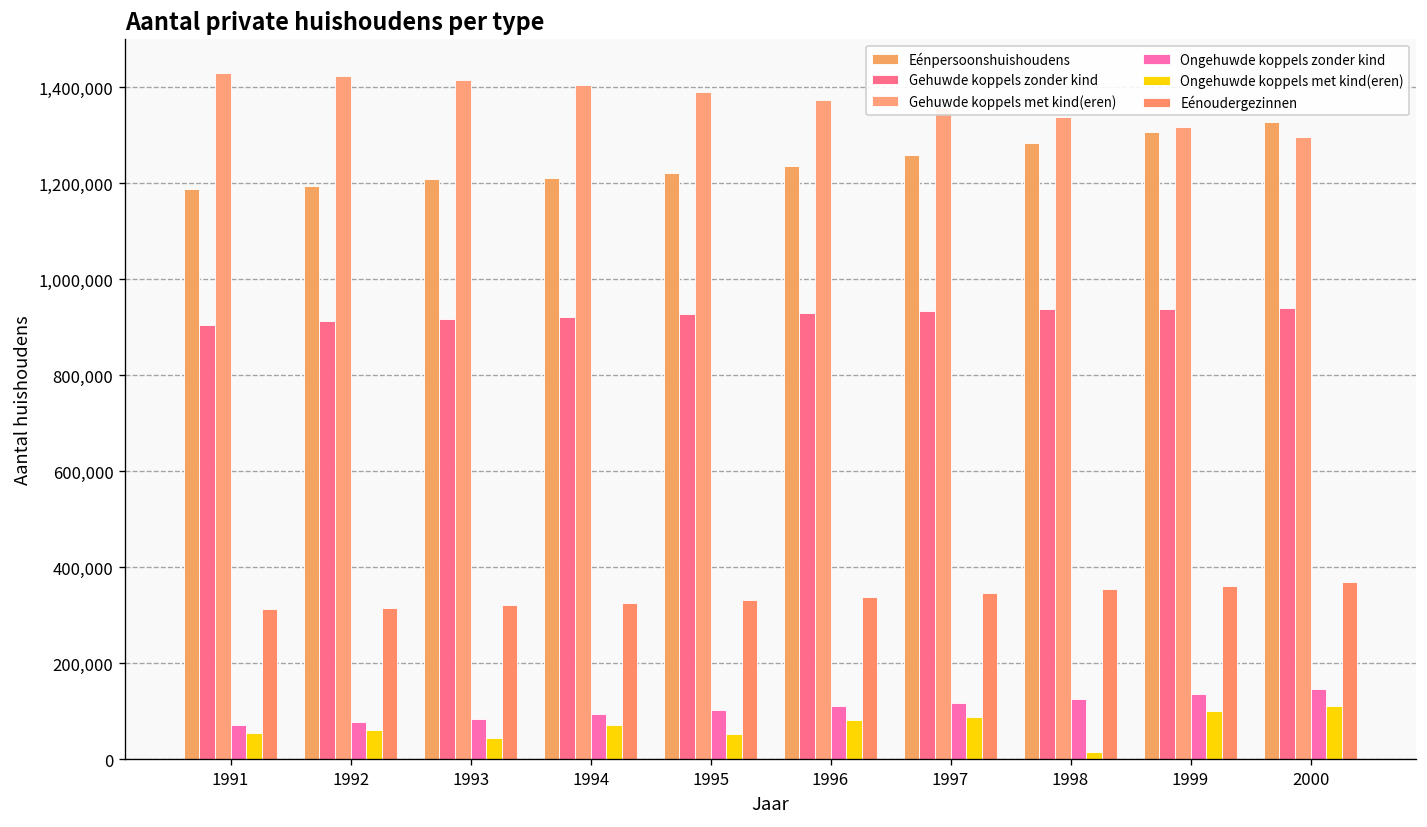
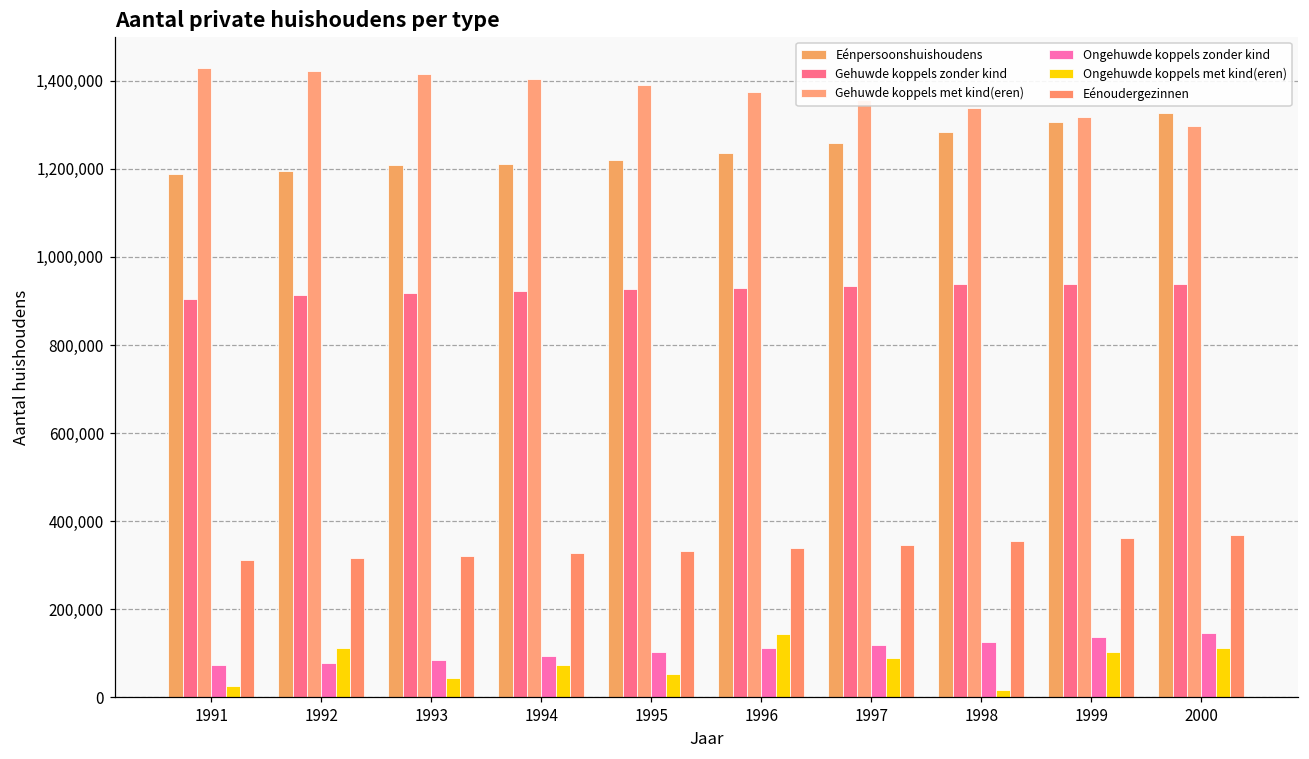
  {
    "Ongehuwde koppels met kind(eren)": {
-     "1991": "60,000",
-     "1992": "60,000",
+     "1991": "30,000",
+     "1992": "110,000",
      "1993": "40,000",
      "1994": "70,000",
      "1995": "50,000",
-     "1996": "80,000",
+     "1996": "140,000",
      "1997": "90,000",
      "1998": "20,000",
      "1999": "100,000",
      "2000": "110,000"
    }
  }
